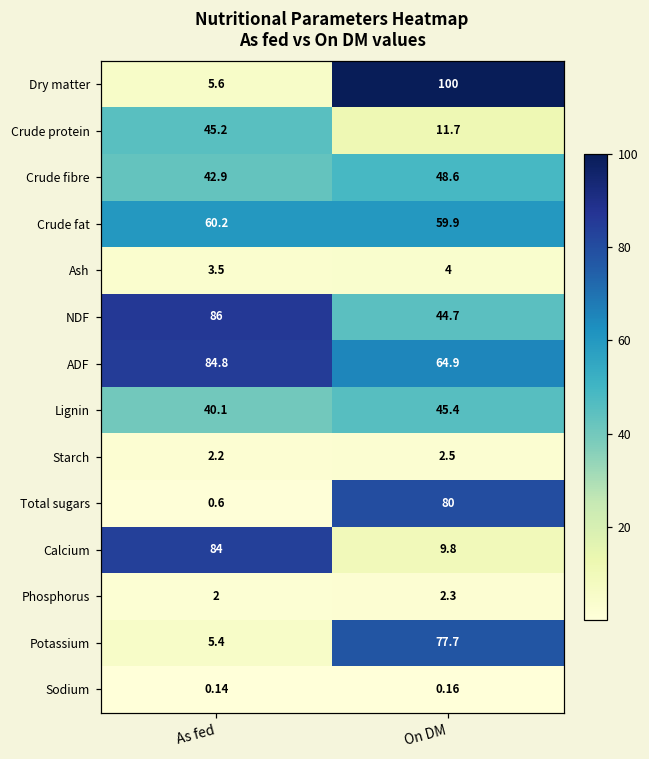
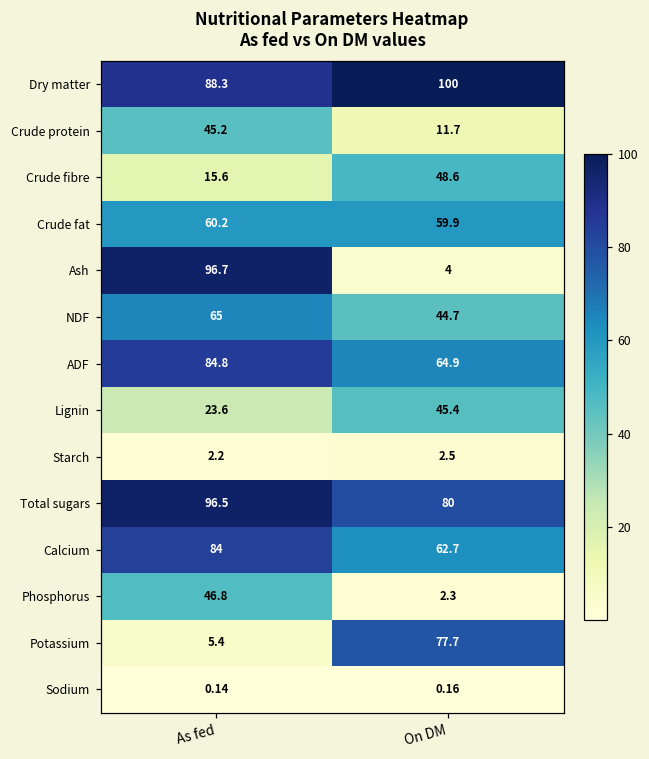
  {
    "Dry matter": {
-     "As fed": 5.6,
+     "As fed": 88.3,
      "On DM": 100
    },
    "Crude protein": {
      "As fed": 45.2,
      "On DM": 11.7
    },
    "Crude fibre": {
-     "As fed": 42.9,
+     "As fed": 15.6,
      "On DM": 48.6
    },
    "Crude fat": {
      "As fed": 60.2,
      "On DM": 59.9
    },
    "Ash": {
-     "As fed": 3.5,
+     "As fed": 96.7,
      "On DM": 4
    },
    "NDF": {
-     "As fed": 86,
+     "As fed": 65,
      "On DM": 44.7
    },
    "ADF": {
      "As fed": 84.8,
      "On DM": 64.9
    },
    "Lignin": {
-     "As fed": 40.1,
+     "As fed": 23.6,
      "On DM": 45.4
    },
    "Starch": {
      "As fed": 2.2,
      "On DM": 2.5
    },
    "Total sugars": {
-     "As fed": 0.6,
+     "As fed": 96.5,
      "On DM": 80
    },
    "Calcium": {
      "As fed": 84,
-     "On DM": 9.8
+     "On DM": 62.7
    },
    "Phosphorus": {
-     "As fed": 2,
+     "As fed": 46.8,
      "On DM": 2.3
    },
    "Potassium": {
      "As fed": 5.4,
      "On DM": 77.7
    },
    "Sodium": {
      "As fed": 0.14,
      "On DM": 0.16
    }
  }
